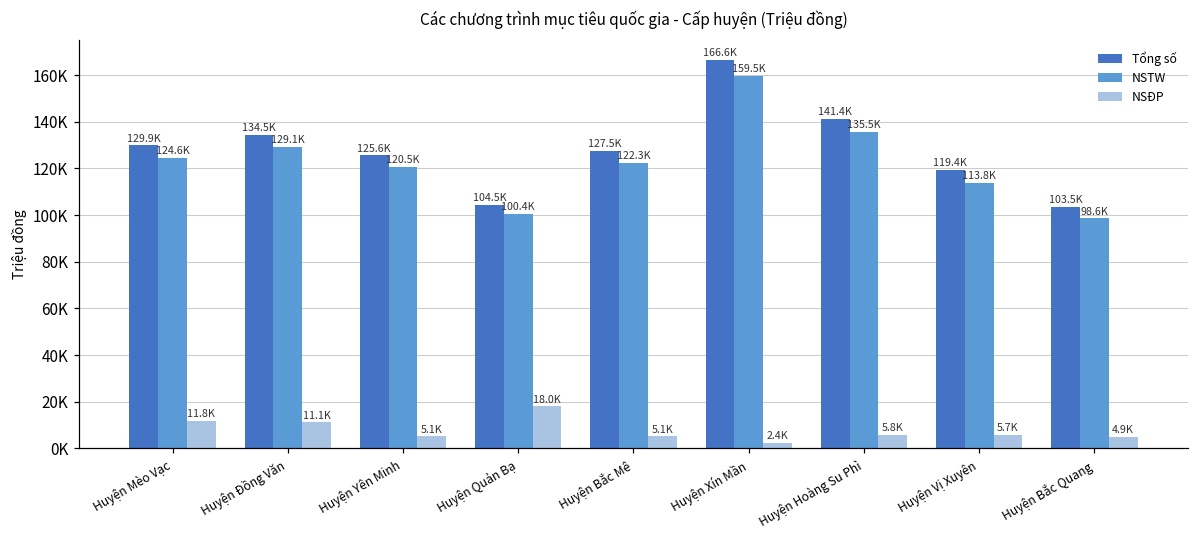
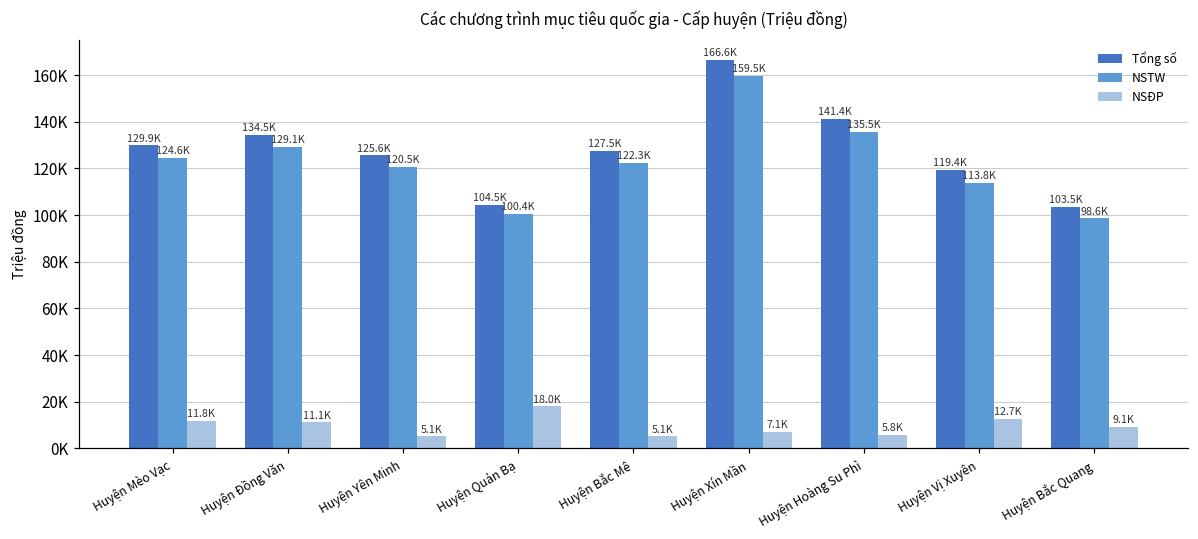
  {
    "NSĐP": {
      "Huyện Mèo Vạc": "11.8K",
      "Huyện Đồng Văn": "11.1K",
      "Huyện Yên Minh": "5.1K",
      "Huyện Quản Bạ": "18.0K",
      "Huyện Bắc Mê": "5.1K",
-     "Huyện Xín Mần": "2.4K",
+     "Huyện Xín Mần": "7.1K",
      "Huyện Hoàng Su Phì": "5.8K",
-     "Huyện Vị Xuyên": "5.7K",
-     "Huyện Bắc Quang": "4.9K"
+     "Huyện Vị Xuyên": "12.7K",
+     "Huyện Bắc Quang": "9.1K"
    }
  }
